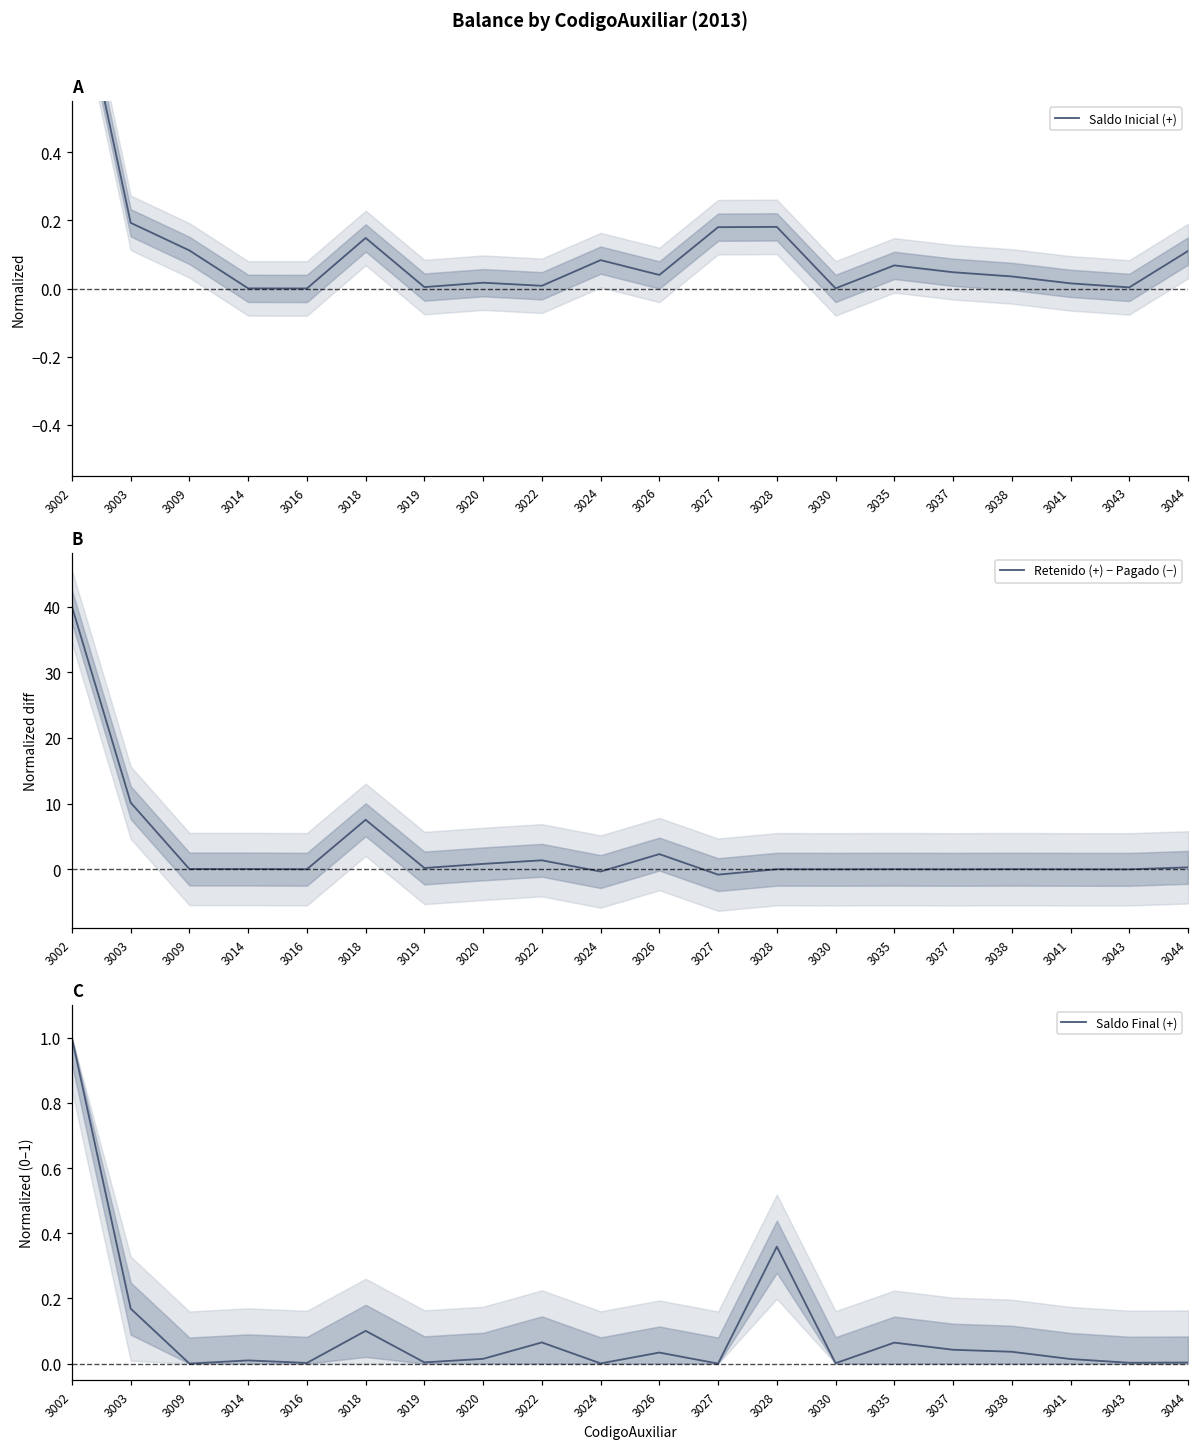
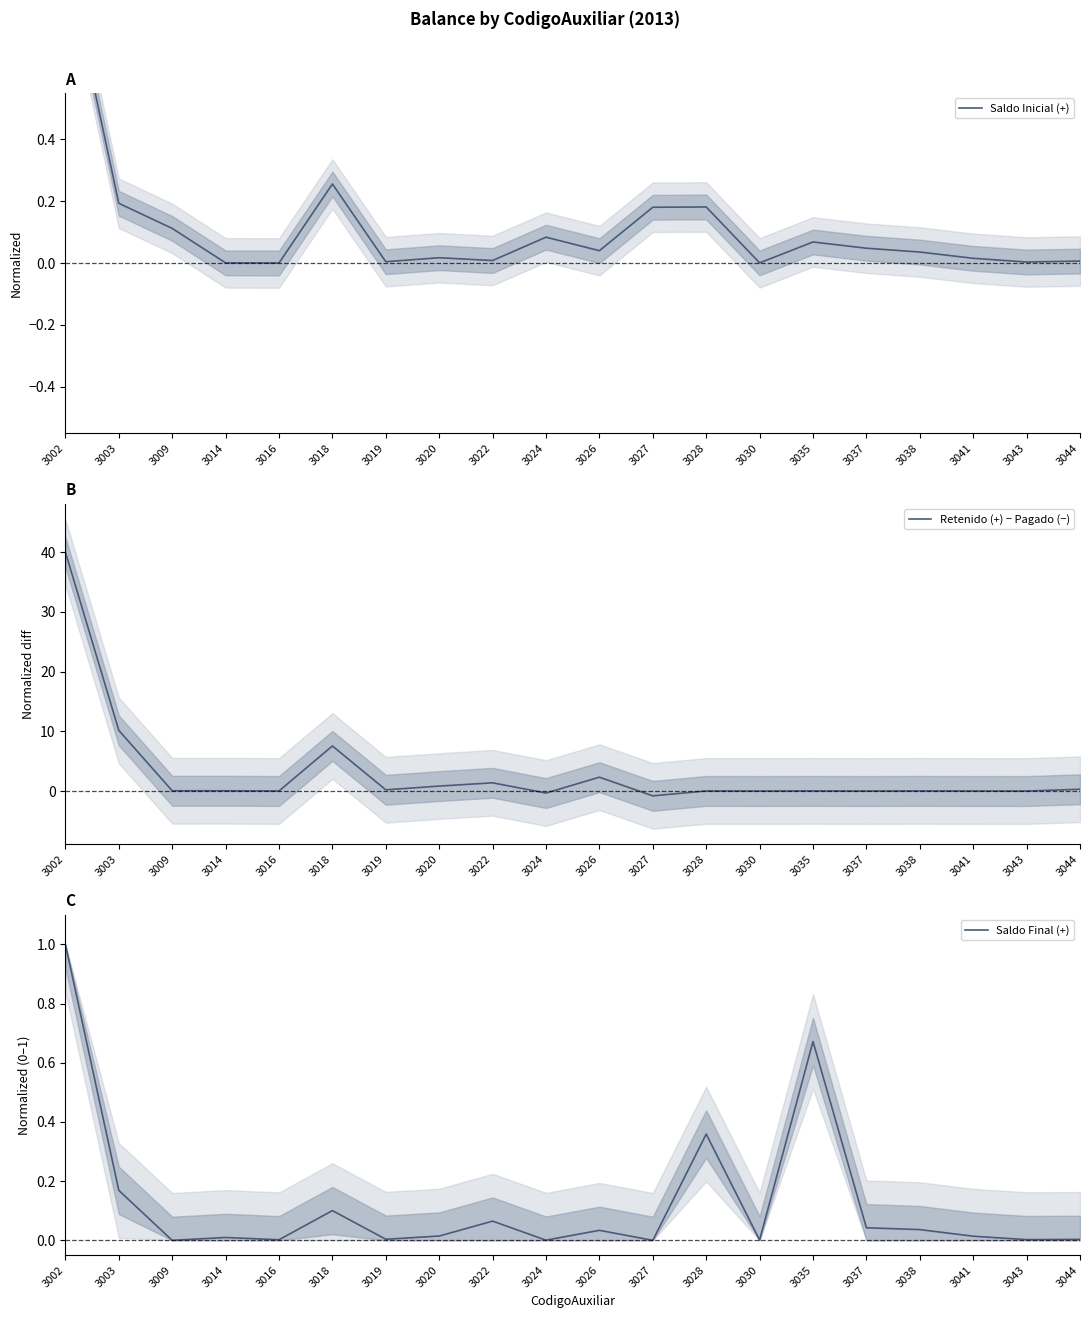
  {
    "A": {
      "Saldo Inicial (+)": {
        "3003": 0.19,
        "3009": 0.11,
        "3014": 0.00,
        "3016": 0.00,
-       "3018": 0.15,
+       "3018": 0.26,
        "3019": 0.00,
        "3020": 0.02,
        "3022": 0.01,
        "3024": 0.08,
        "3026": 0.04,
        "3027": 0.18,
        "3028": 0.18,
        "3030": 0.00,
        "3035": 0.07,
        "3037": 0.05,
        "3038": 0.04,
        "3041": 0.02,
        "3043": 0.00,
-       "3044": 0.11
+       "3044": 0.01
      }
    },
    "B": {
      "Retenido (+) − Pagado (−)": {
        "3002": 40,
        "3003": 10,
        "3009": 0,
        "3014": 0,
        "3016": 0,
        "3018": 8,
        "3019": 0,
        "3020": 1,
        "3022": 1,
        "3024": 0,
        "3026": 2,
        "3027": -1,
        "3028": 0,
        "3030": 0,
        "3035": 0,
        "3037": 0,
        "3038": 0,
        "3041": 0,
        "3043": 0,
        "3044": 0
      }
    },
    "C": {
      "Saldo Final (+)": {
        "3003": 0.17,
        "3009": 0.00,
        "3014": 0.01,
        "3016": 0.00,
        "3018": 0.10,
        "3019": 0.00,
        "3020": 0.01,
        "3022": 0.06,
        "3024": 0.00,
        "3026": 0.03,
        "3027": 0.00,
        "3028": 0.36,
        "3030": 0.00,
-       "3035": 0.06,
+       "3035": 0.67,
        "3037": 0.04,
        "3038": 0.04,
        "3041": 0.01,
        "3043": 0.00,
        "3044": 0.00
      }
    }
  }
